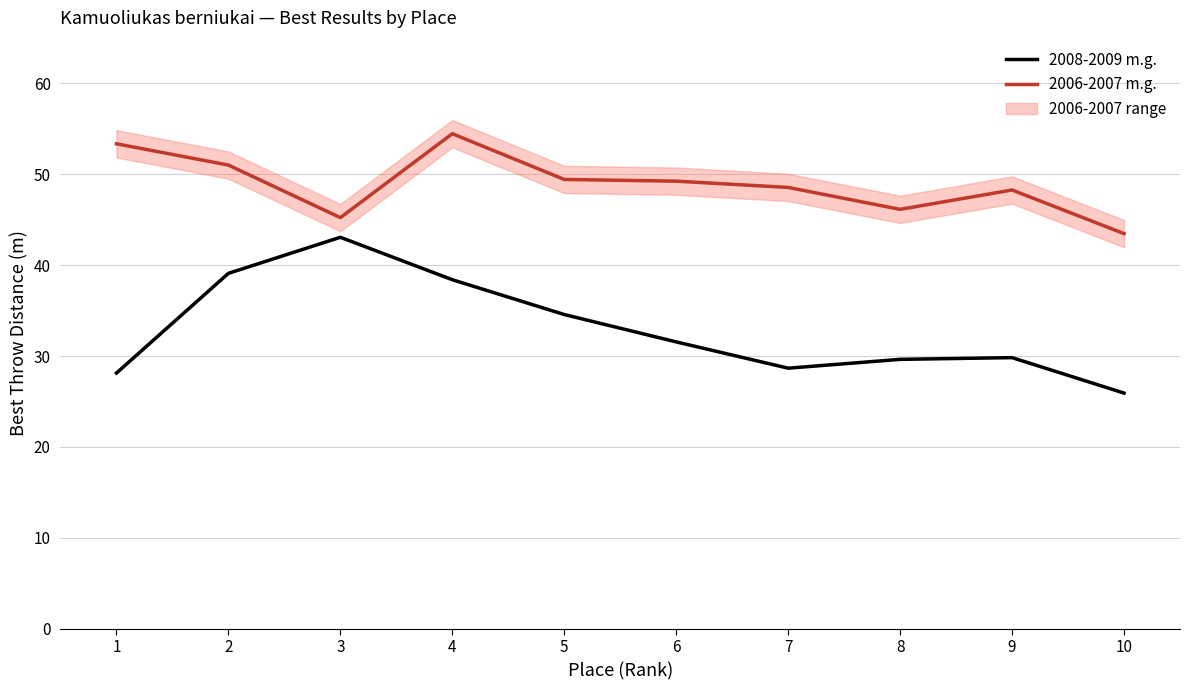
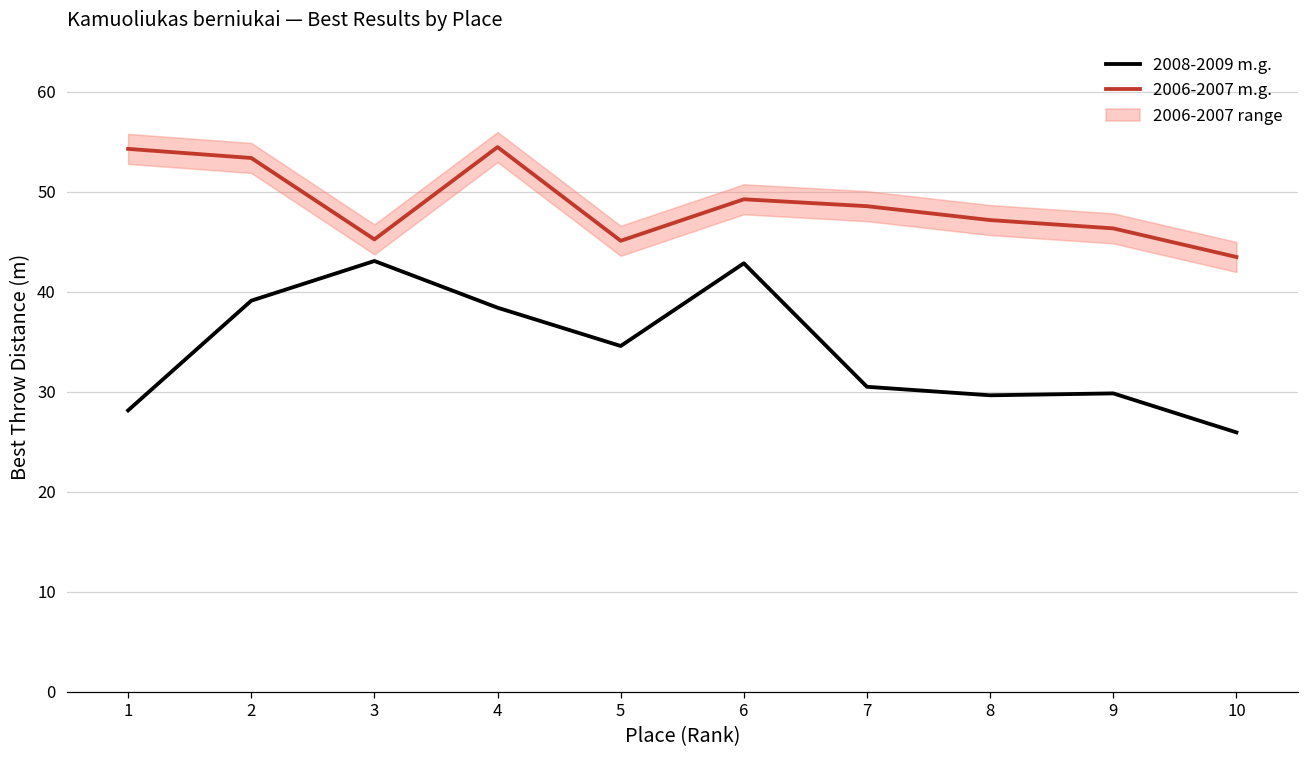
  {
    "2008-2009 m.g.": {
      "1": 28,
      "2": 39,
      "3": 43,
      "4": 38,
      "5": 35,
-     "6": 32,
-     "7": 29,
+     "6": 43,
+     "7": 30,
      "8": 30,
      "9": 30,
      "10": 26
    },
    "2006-2007 m.g.": {
-     "1": 53,
-     "2": 51,
+     "1": 54,
+     "2": 53,
      "3": 45,
      "4": 54,
-     "5": 49,
+     "5": 45,
      "6": 49,
      "7": 49,
-     "8": 46,
-     "9": 48,
+     "8": 47,
+     "9": 46,
      "10": 43
    }
  }
